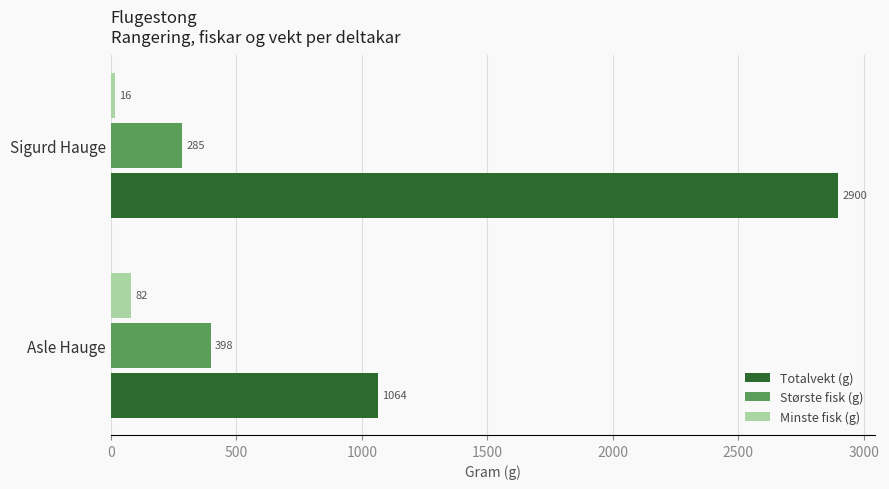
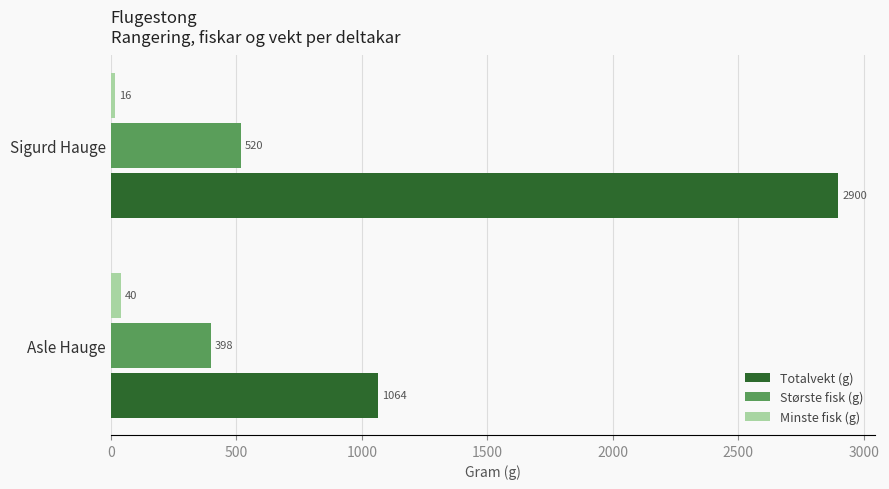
  {
    "Totalvekt (g)": {
      "Sigurd Hauge": 2900,
      "Asle Hauge": 1064
    },
    "Største fisk (g)": {
-     "Sigurd Hauge": 285,
+     "Sigurd Hauge": 520,
      "Asle Hauge": 398
    },
    "Minste fisk (g)": {
      "Sigurd Hauge": 16,
-     "Asle Hauge": 82
+     "Asle Hauge": 40
    }
  }
